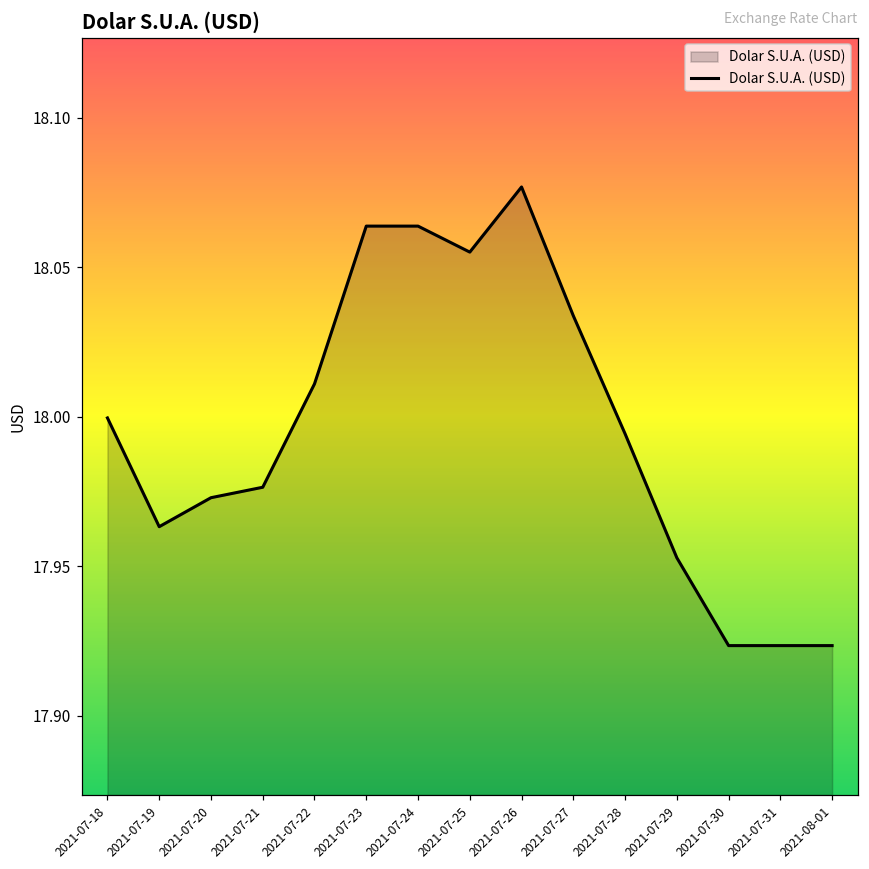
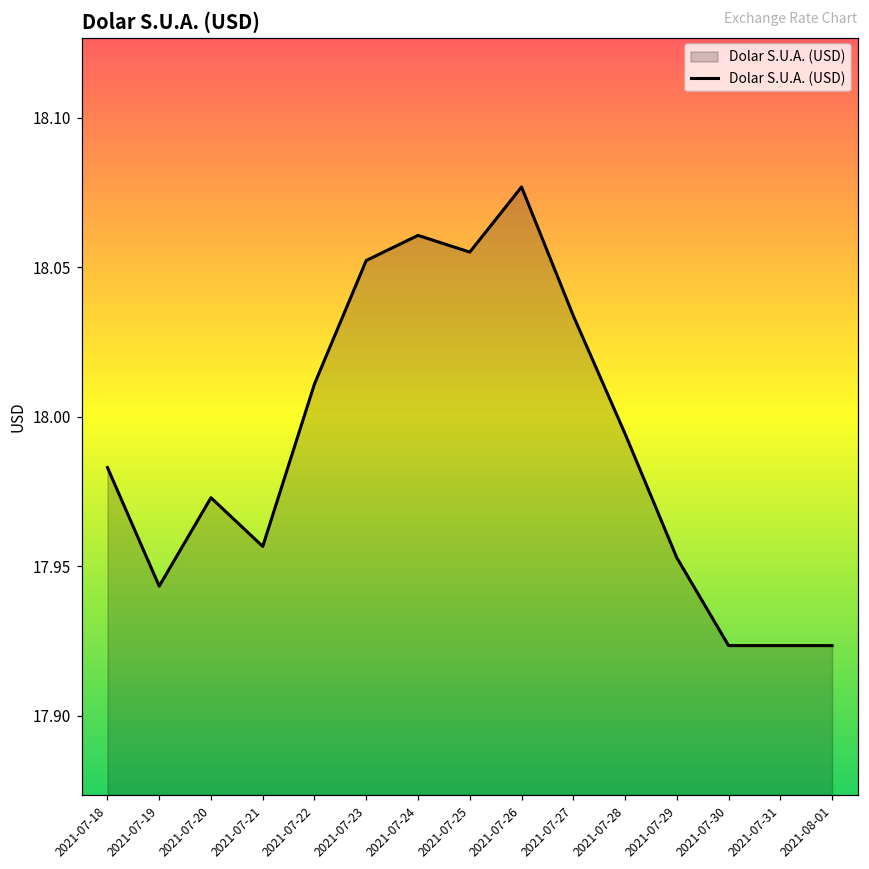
  {
-   "2021-07-18": 18.000,
-   "2021-07-19": 17.963,
+   "2021-07-18": 17.983,
+   "2021-07-19": 17.943,
    "2021-07-20": 17.973,
-   "2021-07-21": 17.976,
+   "2021-07-21": 17.957,
    "2021-07-22": 18.011,
-   "2021-07-23": 18.064,
-   "2021-07-24": 18.064,
+   "2021-07-23": 18.052,
+   "2021-07-24": 18.061,
    "2021-07-25": 18.055,
    "2021-07-26": 18.077,
    "2021-07-27": 18.034,
    "2021-07-28": 17.994,
    "2021-07-29": 17.953,
    "2021-07-30": 17.923,
    "2021-07-31": 17.923,
    "2021-08-01": 17.923
  }
